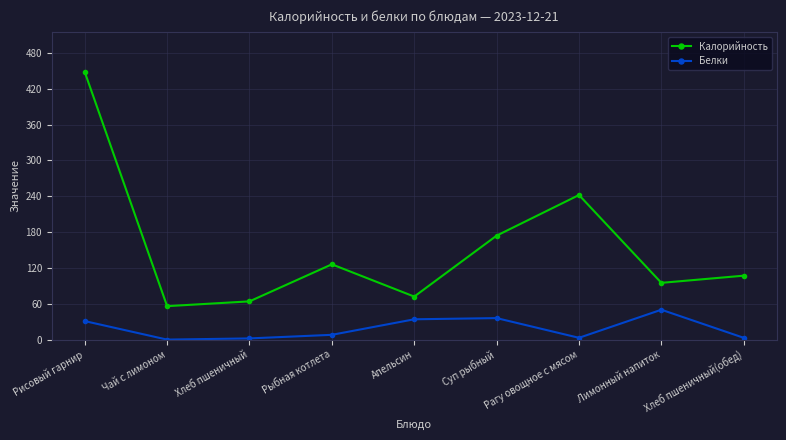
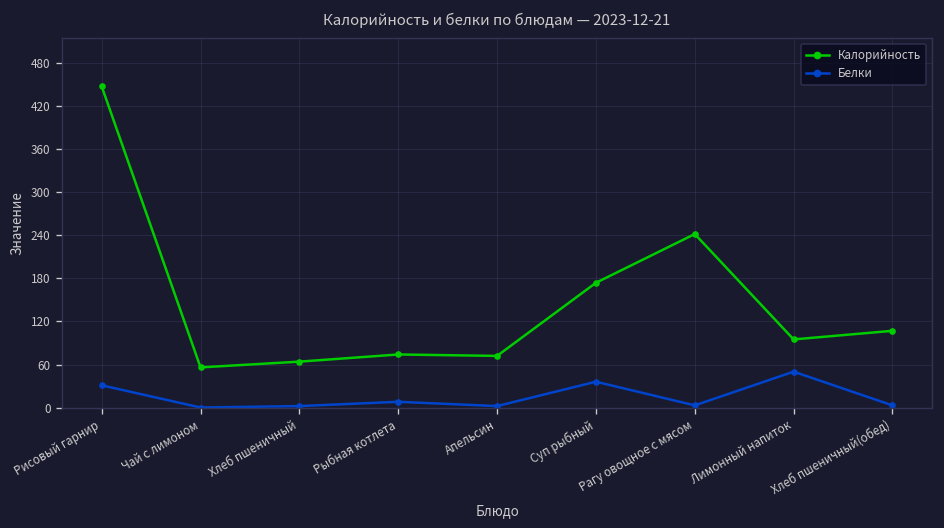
  {
    "Калорийность": {
      "Рисовый гарнир": 450,
      "Чай с лимоном": 60,
      "Хлеб пшеничный": 60,
-     "Рыбная котлета": 130,
+     "Рыбная котлета": 70,
      "Апельсин": 70,
      "Суп рыбный": 170,
      "Рагу овощное с мясом": 240,
      "Лимонный напиток": 100,
      "Хлеб пшеничный(обед)": 110
    },
    "Белки": {
      "Рисовый гарнир": 30,
      "Чай с лимоном": 0,
      "Хлеб пшеничный": 0,
      "Рыбная котлета": 10,
-     "Апельсин": 30,
+     "Апельсин": 0,
      "Суп рыбный": 40,
      "Рагу овощное с мясом": 0,
      "Лимонный напиток": 50,
      "Хлеб пшеничный(обед)": 0
    }
  }
